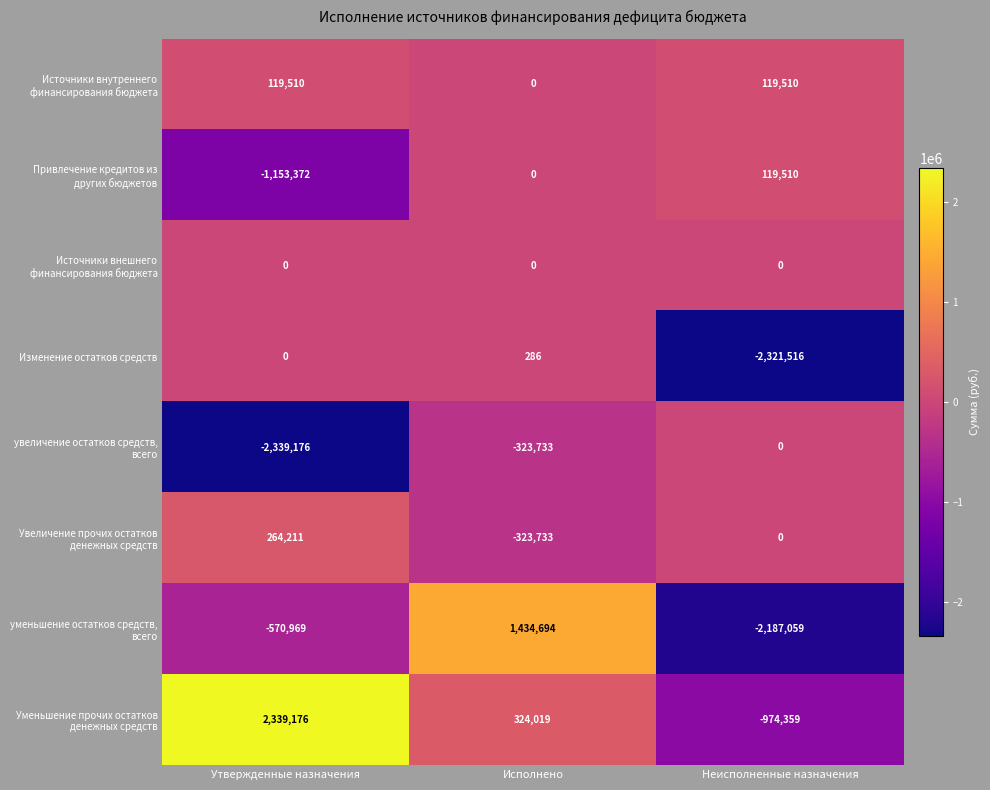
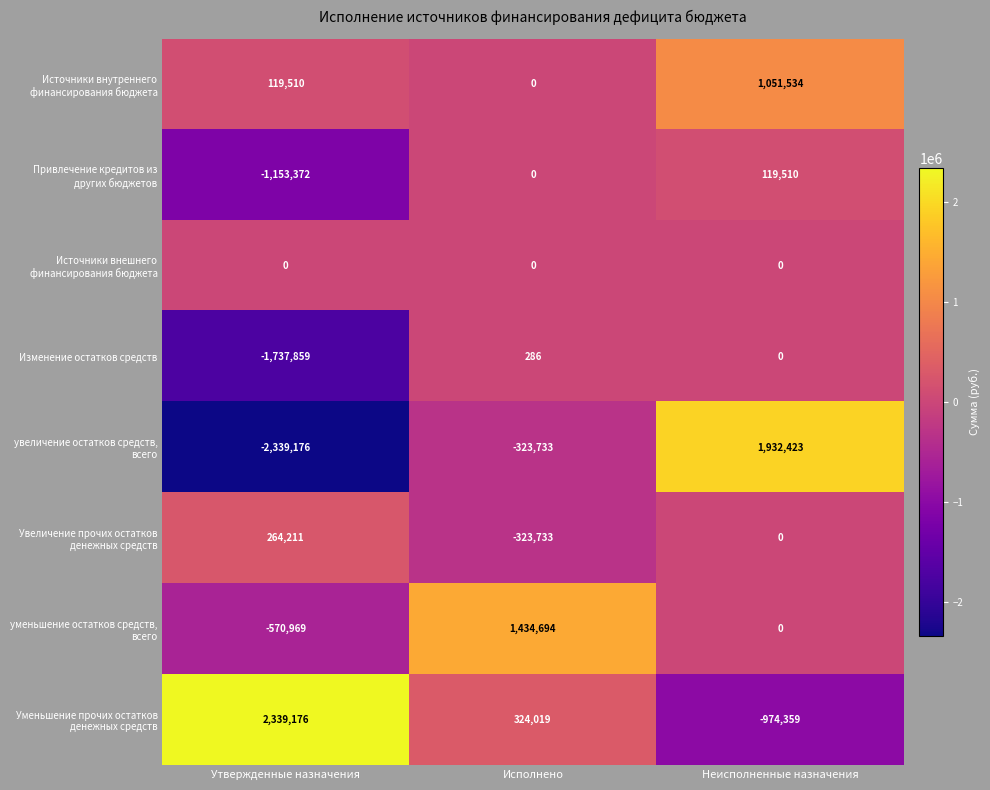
  {
    "Источники внутреннего финансирования бюджета": {
      "Утвержденные назначения": "119,510",
      "Исполнено": "0",
-     "Неисполненные назначения": "119,510"
+     "Неисполненные назначения": "1,051,534"
    },
    "Привлечение кредитов из других бюджетов": {
      "Утвержденные назначения": "-1,153,372",
      "Исполнено": "0",
      "Неисполненные назначения": "119,510"
    },
    "Источники внешнего финансирования бюджета": {
      "Утвержденные назначения": "0",
      "Исполнено": "0",
      "Неисполненные назначения": "0"
    },
    "Изменение остатков средств": {
-     "Утвержденные назначения": "0",
+     "Утвержденные назначения": "-1,737,859",
      "Исполнено": "286",
-     "Неисполненные назначения": "-2,321,516"
+     "Неисполненные назначения": "0"
    },
    "увеличение остатков средств, всего": {
      "Утвержденные назначения": "-2,339,176",
      "Исполнено": "-323,733",
-     "Неисполненные назначения": "0"
+     "Неисполненные назначения": "1,932,423"
    },
    "Увеличение прочих остатков денежных средств": {
      "Утвержденные назначения": "264,211",
      "Исполнено": "-323,733",
      "Неисполненные назначения": "0"
    },
    "уменьшение остатков средств, всего": {
      "Утвержденные назначения": "-570,969",
      "Исполнено": "1,434,694",
-     "Неисполненные назначения": "-2,187,059"
+     "Неисполненные назначения": "0"
    },
    "Уменьшение прочих остатков денежных средств": {
      "Утвержденные назначения": "2,339,176",
      "Исполнено": "324,019",
      "Неисполненные назначения": "-974,359"
    }
  }
